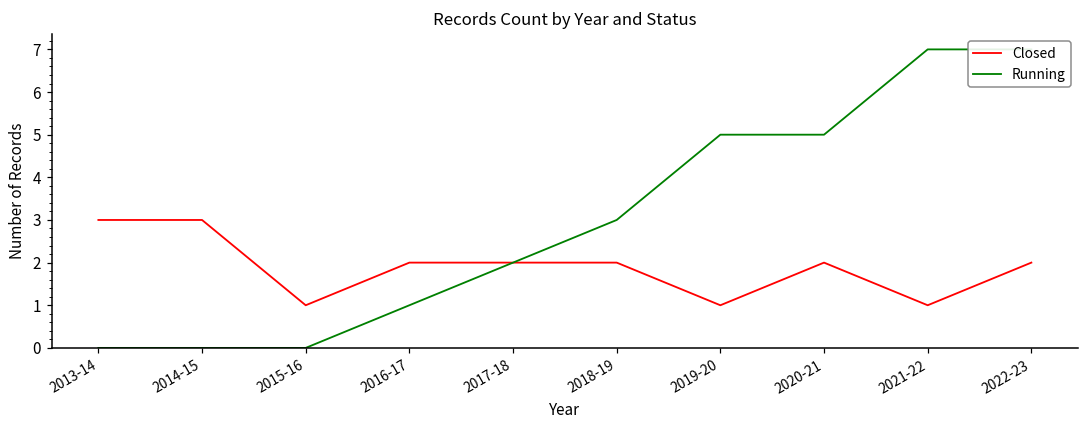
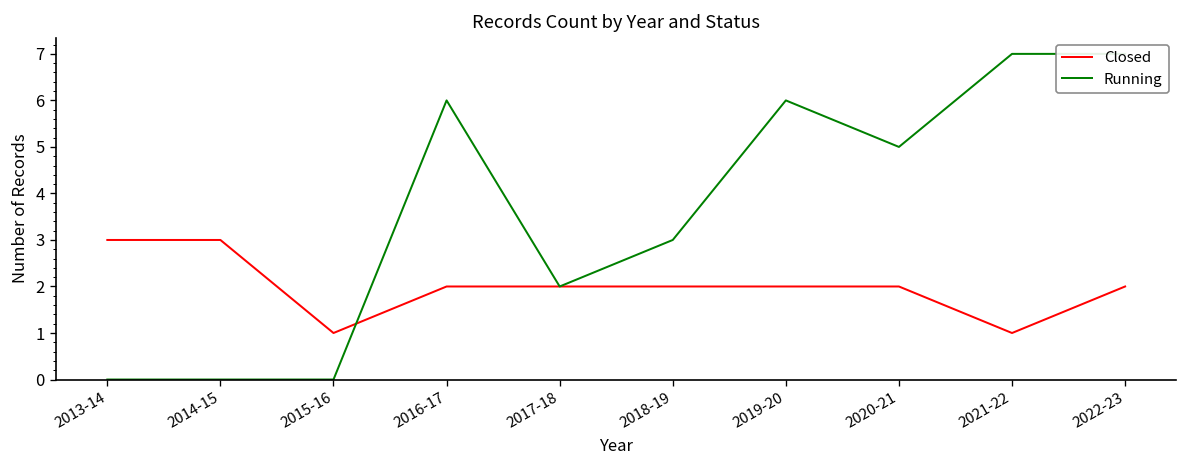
  {
    "Closed": {
      "2013-14": 3,
      "2014-15": 3,
      "2015-16": 1,
      "2016-17": 2,
      "2018-19": 2,
-     "2019-20": 1,
+     "2019-20": 2,
      "2020-21": 2,
      "2021-22": 1,
      "2022-23": 2
    },
    "Running": {
      "2013-14": 0,
      "2014-15": 0,
      "2015-16": 0,
-     "2016-17": 1,
+     "2016-17": 6,
      "2018-19": 3,
-     "2019-20": 5,
+     "2019-20": 6,
      "2020-21": 5,
      "2021-22": 7
    }
  }
